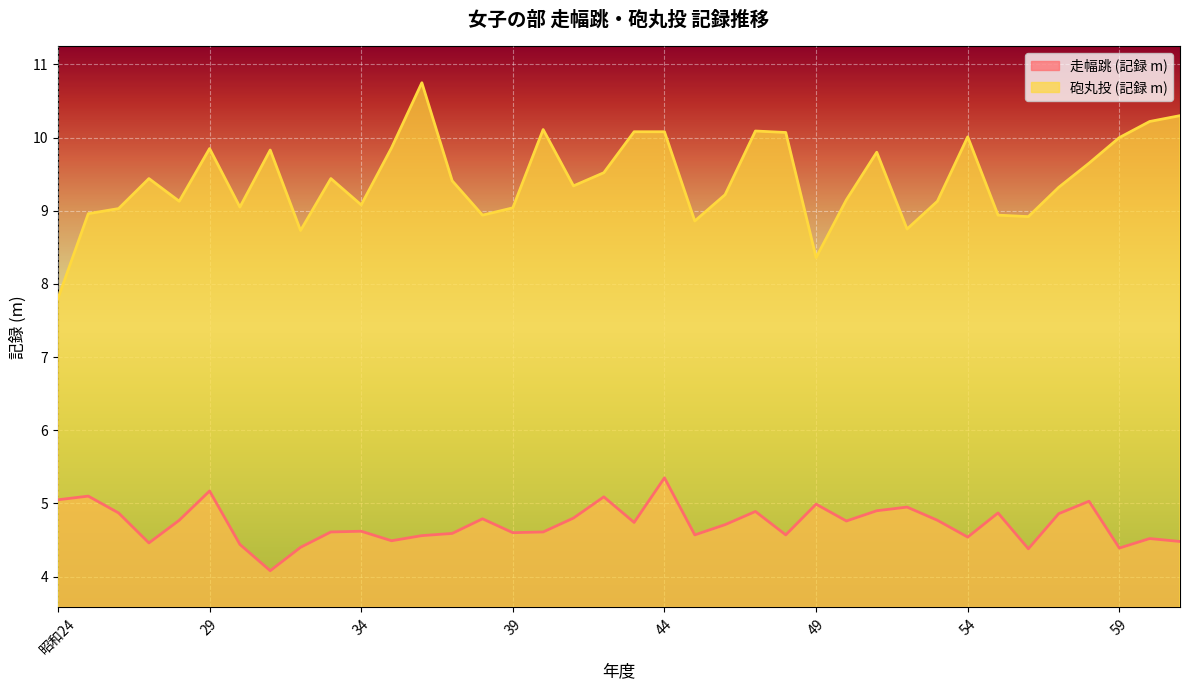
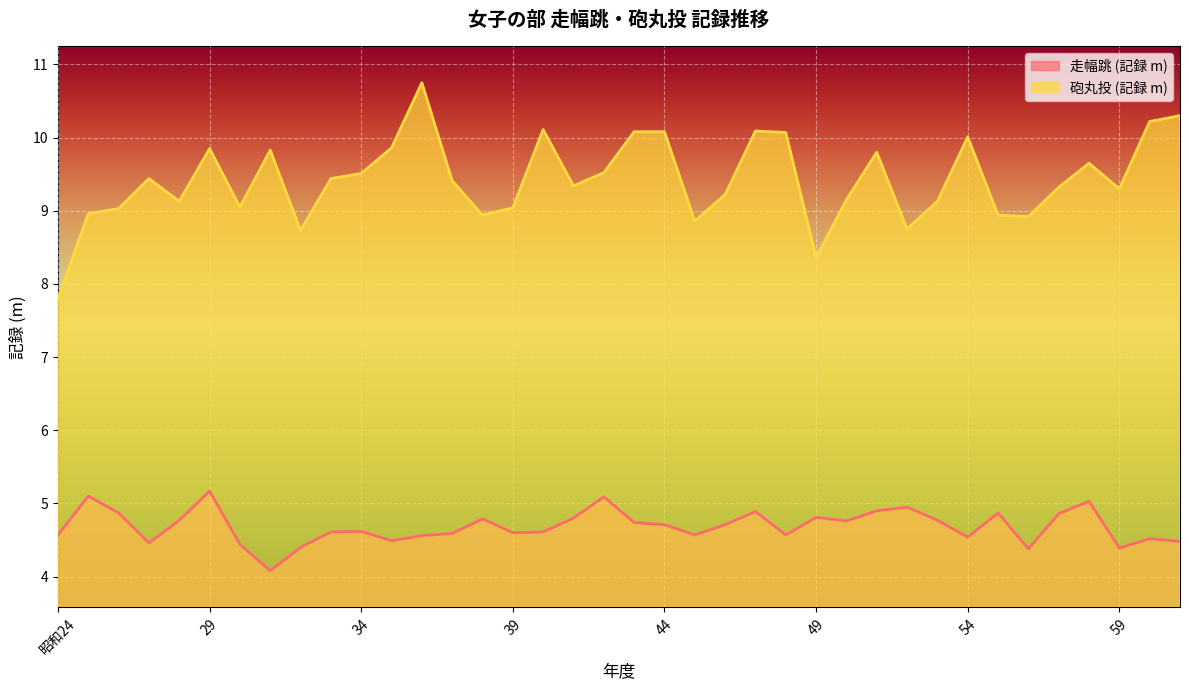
  {
    "走幅跳 (記録 m)": {
-     "昭和24": 5.1,
+     "昭和24": 4.6,
      "29": 5.2,
      "34": 4.6,
      "39": 4.6,
-     "44": 5.4,
-     "49": 5.0,
+     "44": 4.7,
+     "49": 4.8,
      "54": 4.5,
      "59": 4.4
    },
    "砲丸投 (記録 m)": {
      "昭和24": 7.8,
      "29": 9.9,
-     "34": 9.1,
+     "34": 9.5,
      "39": 9.0,
      "44": 10.1,
      "49": 8.4,
      "54": 10.0,
-     "59": 10.0
+     "59": 9.3
    }
  }
